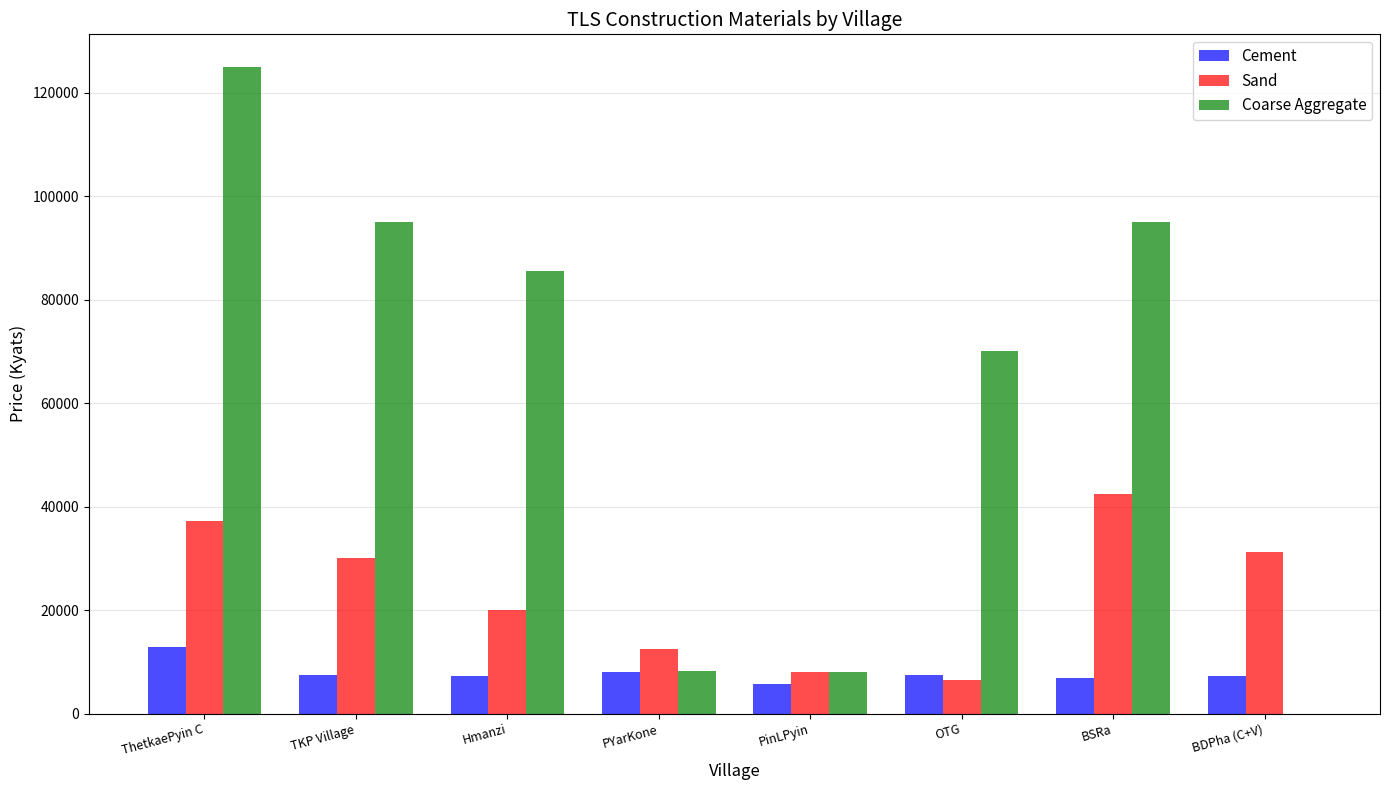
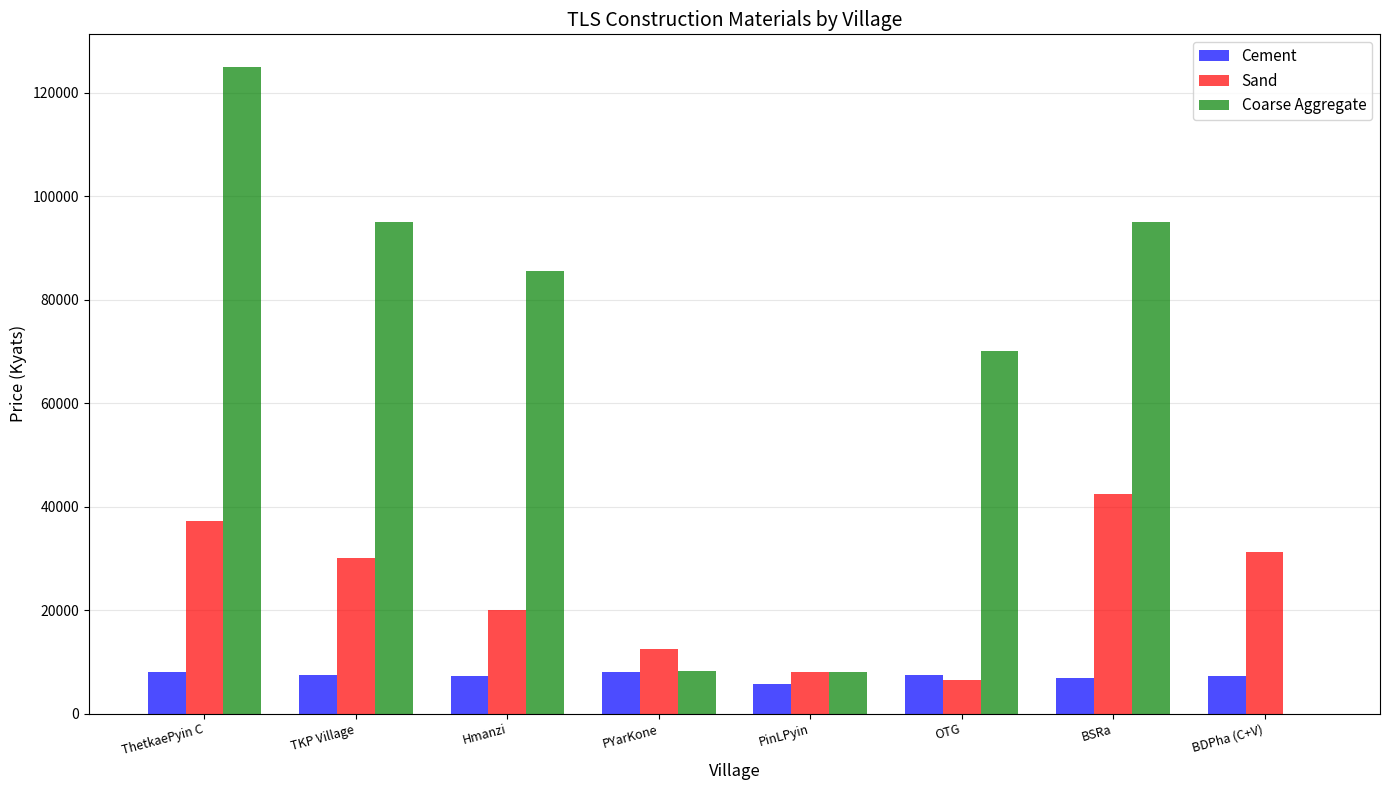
  {
    "Cement": {
-     "ThetkaePyin C": 13000,
+     "ThetkaePyin C": 8000,
      "TKP Village": 8000,
      "Hmanzi": 7000,
      "PYarKone": 8000,
      "PinLPyin": 6000,
      "OTG": 8000,
      "BSRa": 7000,
      "BDPha (C+V)": 7000
    },
    "Sand": {
      "ThetkaePyin C": 37000,
      "TKP Village": 30000,
      "Hmanzi": 20000,
      "PYarKone": 13000,
      "PinLPyin": 8000,
      "OTG": 7000,
      "BSRa": 42000,
      "BDPha (C+V)": 31000
    },
    "Coarse Aggregate": {
      "ThetkaePyin C": 125000,
      "TKP Village": 95000,
      "Hmanzi": 86000,
      "PYarKone": 8000,
      "PinLPyin": 8000,
      "OTG": 70000,
      "BSRa": 95000,
      "BDPha (C+V)": 0
    }
  }
